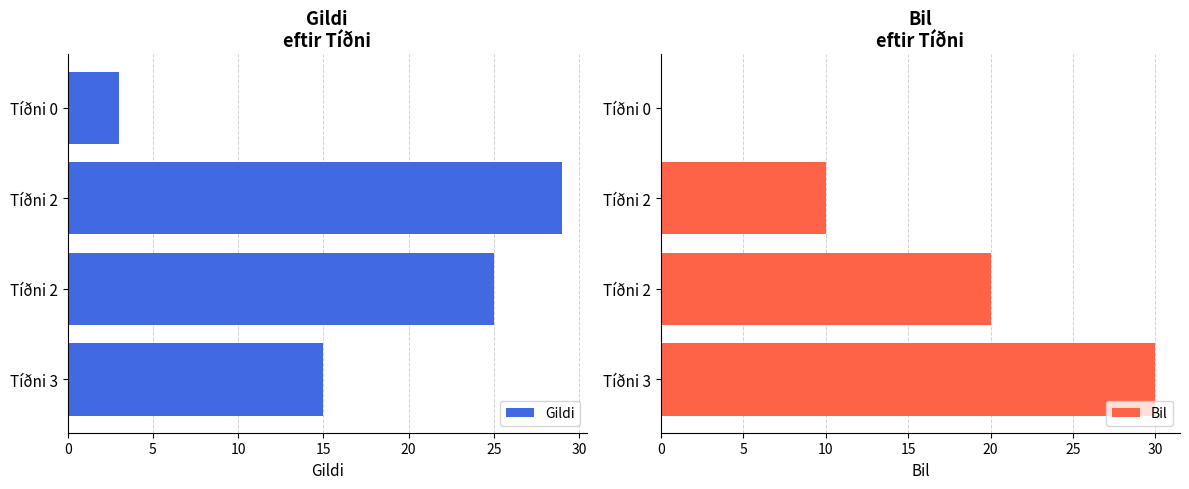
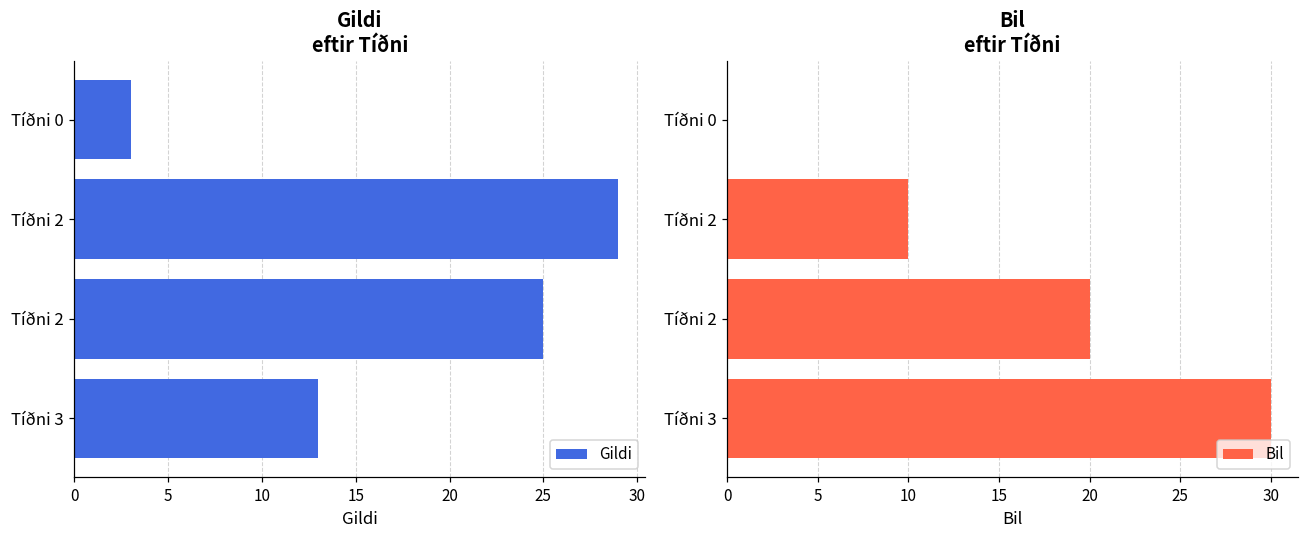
  {
    "Gildi eftir Tíðni": {
      "Tíðni 0": 3,
-     "Tíðni 3": 15
+     "Tíðni 3": 13
    },
    "Bil eftir Tíðni": {
      "Tíðni 0": 0.0,
      "Tíðni 3": 30.0
    }
  }
